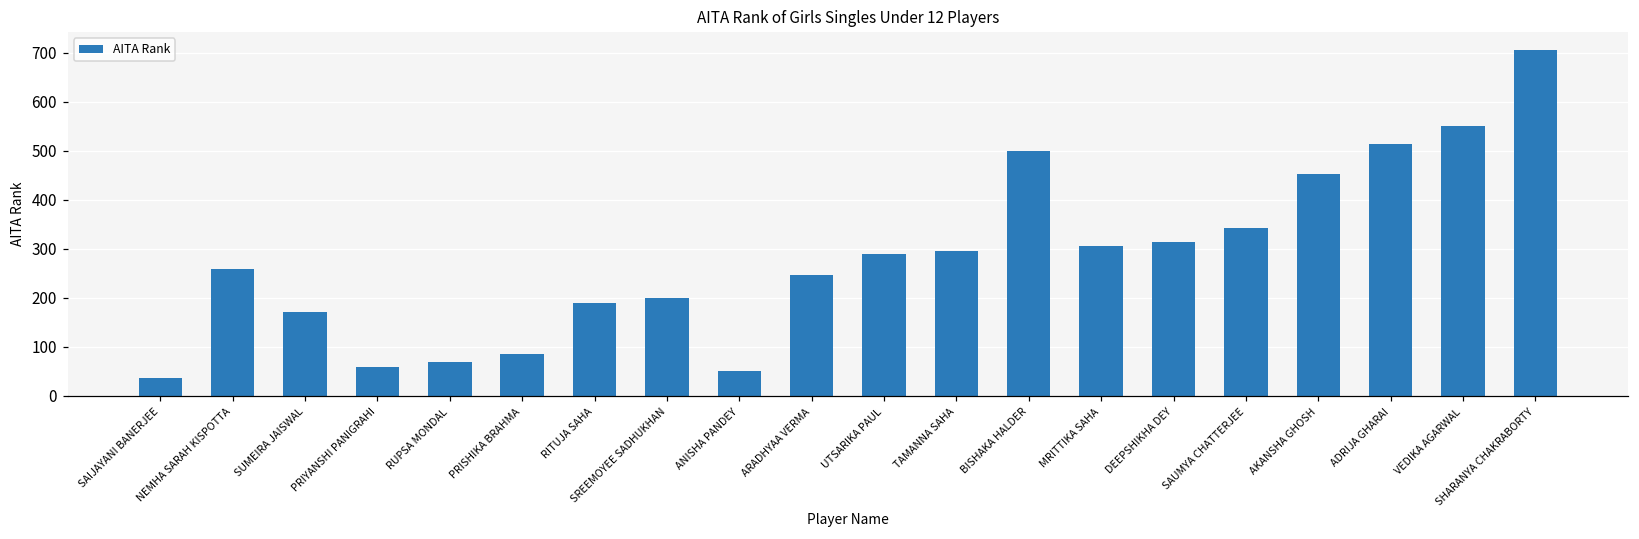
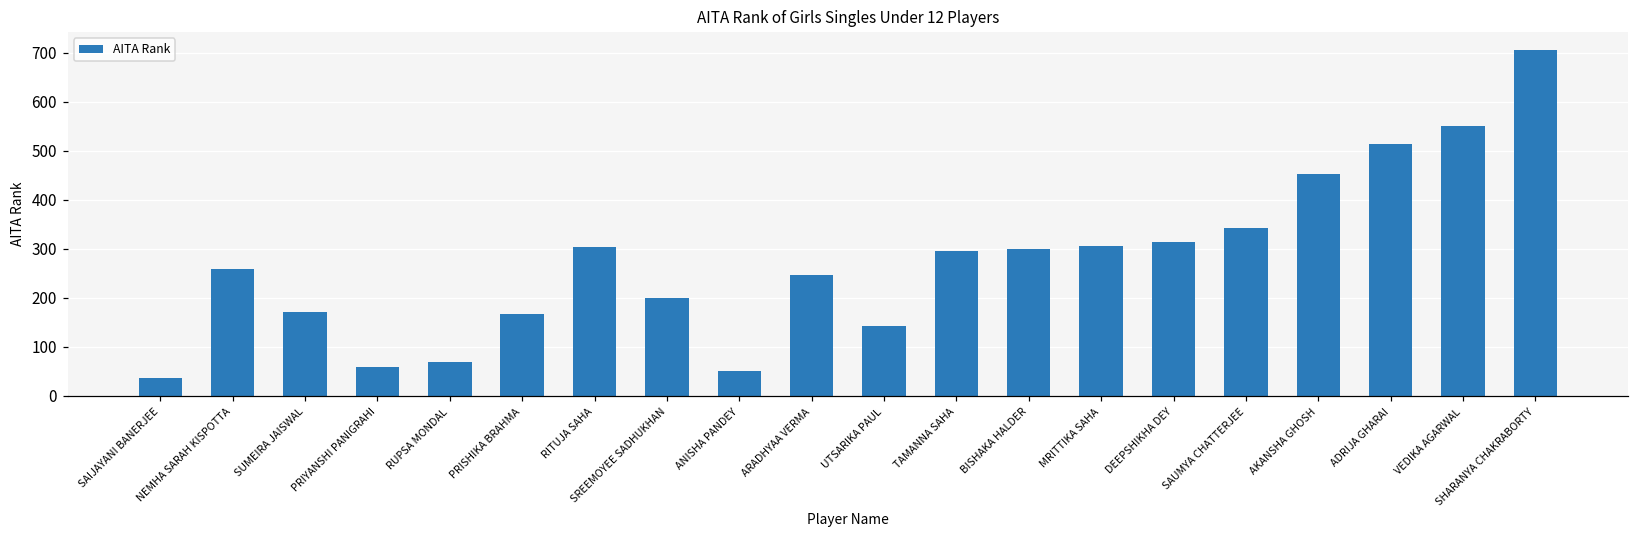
  {
    "SAIJAYANI BANERJEE": 40,
    "NEMHA SARAH KISPOTTA": 260,
    "SUMEIRA JAISWAL": 170,
    "PRIYANSHI PANIGRAHI": 60,
    "RUPSA MONDAL": 70,
-   "PRISHIKA BRAHMA": 90,
-   "RITUJA SAHA": 190,
+   "PRISHIKA BRAHMA": 170,
+   "RITUJA SAHA": 300,
    "SREEMOYEE SADHUKHAN": 200,
    "ANISHA PANDEY": 50,
    "ARADHYAA VERMA": 250,
-   "UTSARIKA PAUL": 290,
+   "UTSARIKA PAUL": 140,
    "TAMANNA SAHA": 300,
-   "BISHAKA HALDER": 500,
+   "BISHAKA HALDER": 300,
    "MRITTIKA SAHA": 310,
    "DEEPSHIKHA DEY": 310,
    "SAUMYA CHATTERJEE": 340,
    "AKANSHA GHOSH": 450,
    "ADRIJA GHARAI": 510,
    "VEDIKA AGARWAL": 550,
    "SHARANYA CHAKRABORTY": 710
  }
